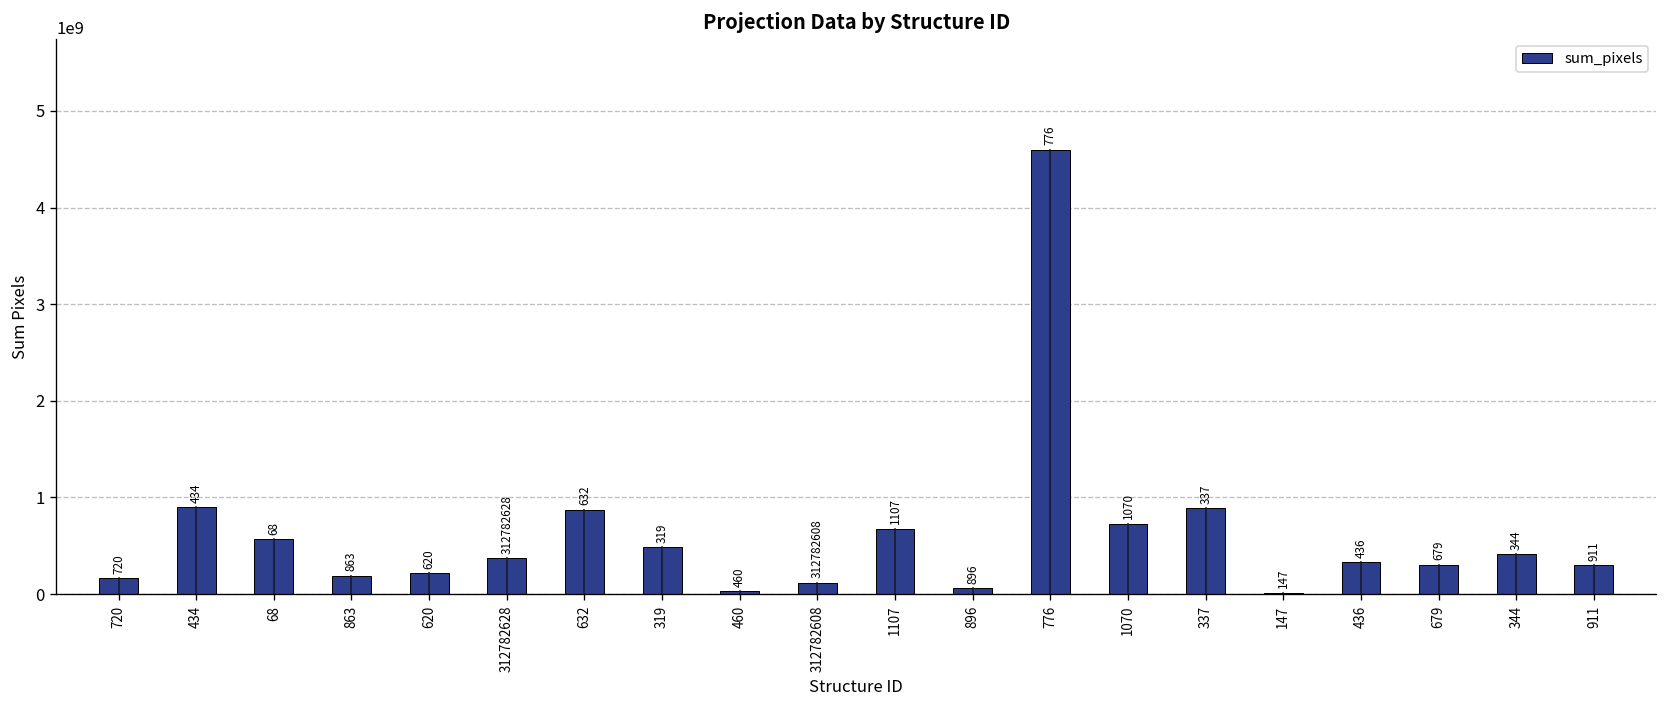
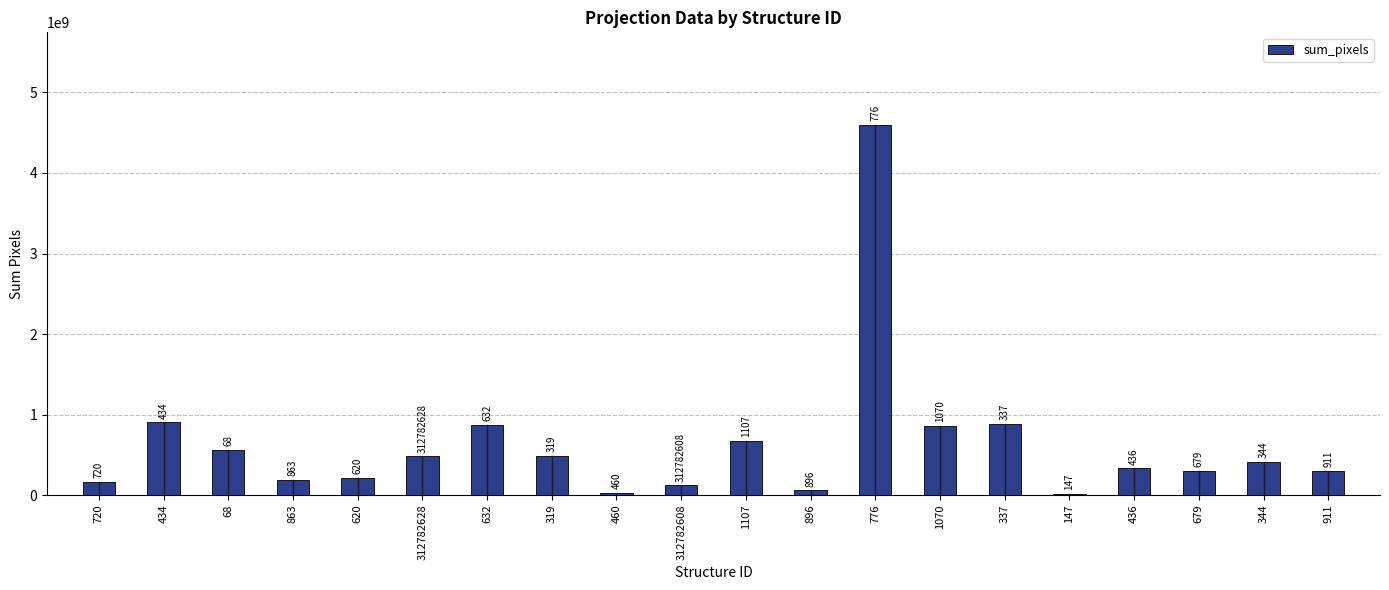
  {
    "sum_pixels": {
-     "312782628": 400000000,
-     "1070": 700000000
+     "312782628": 500000000,
+     "1070": 900000000
    }
  }
